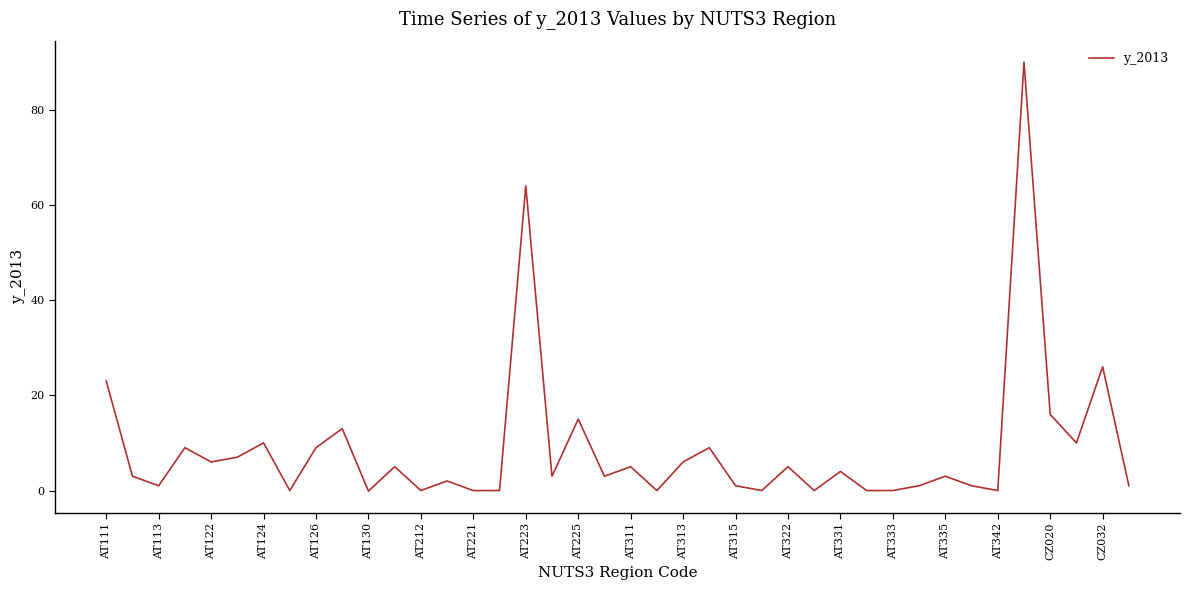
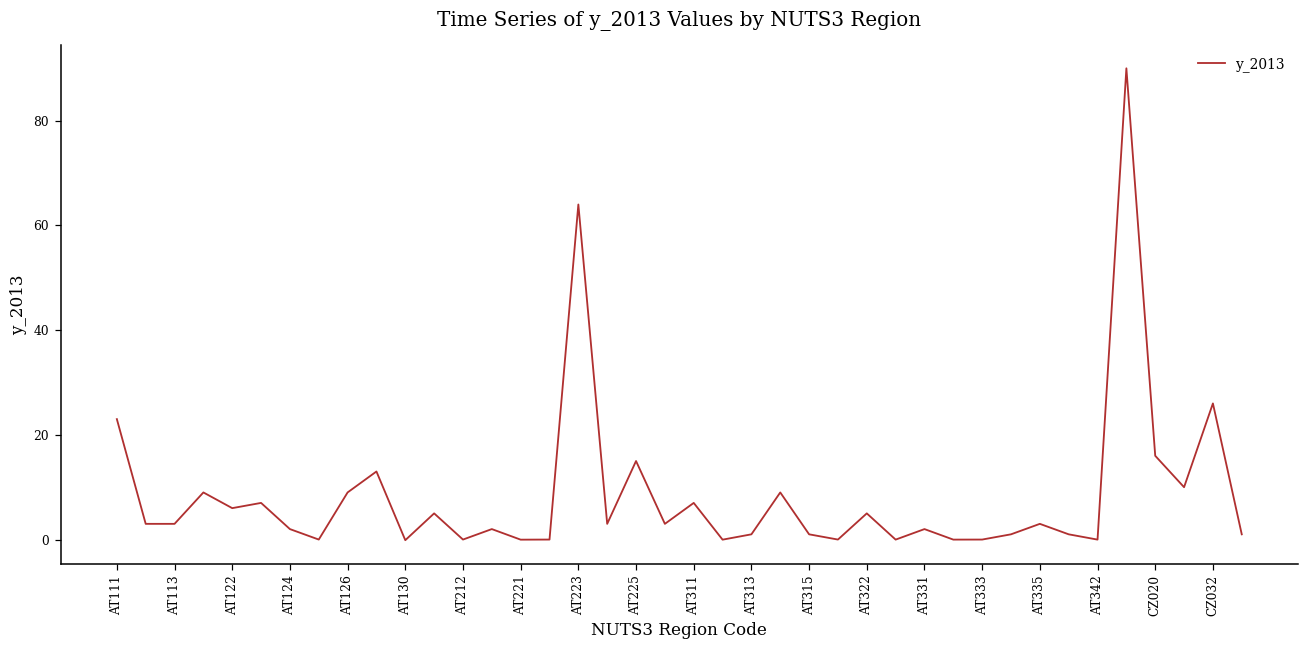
  {
    "AT111": 23,
-   "AT113": 1,
+   "AT113": 3,
    "AT122": 6,
-   "AT124": 10,
+   "AT124": 2,
    "AT126": 9,
    "AT130": 0,
    "AT212": 0,
    "AT221": 0,
    "AT223": 64,
    "AT225": 15,
-   "AT311": 5,
-   "AT313": 6,
+   "AT311": 7,
+   "AT313": 1,
    "AT315": 1,
    "AT322": 5,
-   "AT331": 4,
+   "AT331": 2,
    "AT333": 0,
    "AT335": 3,
    "AT342": 0,
    "CZ020": 16,
    "CZ032": 26
  }
